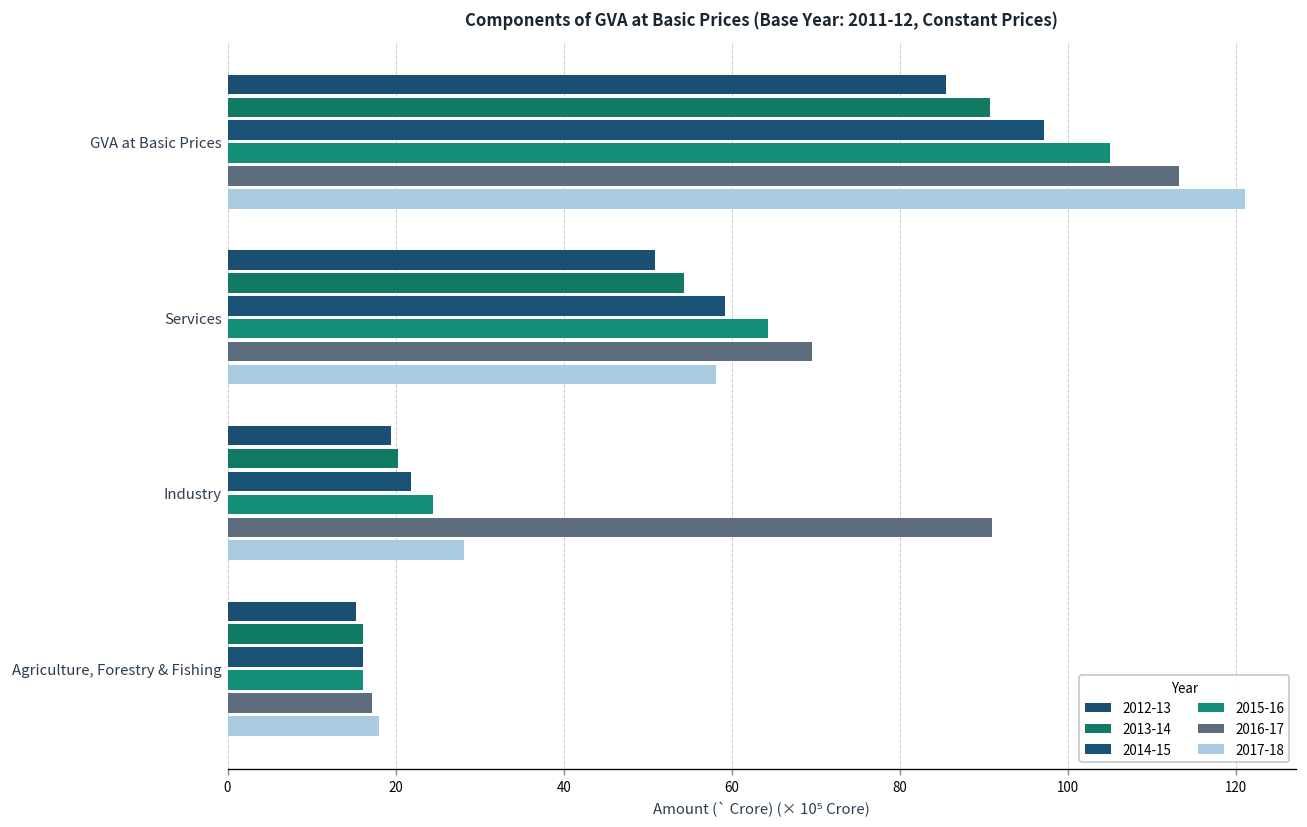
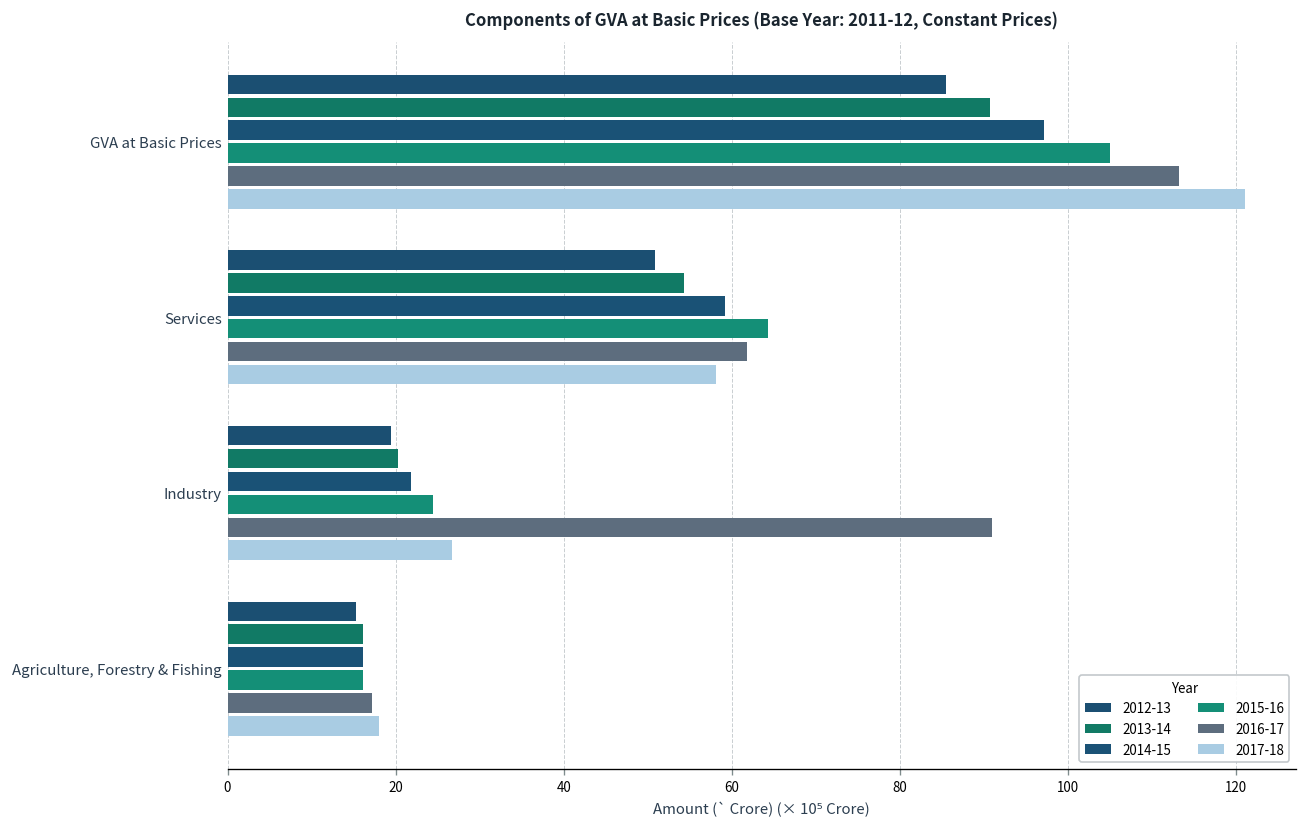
  {
    "2016-17": {
      "GVA at Basic Prices": 113,
-     "Services": 70,
+     "Services": 62,
      "Industry": 91,
      "Agriculture, Forestry & Fishing": 17
    },
    "2017-18": {
      "GVA at Basic Prices": 121,
      "Services": 58,
-     "Industry": 28,
+     "Industry": 27,
      "Agriculture, Forestry & Fishing": 18
    }
  }
